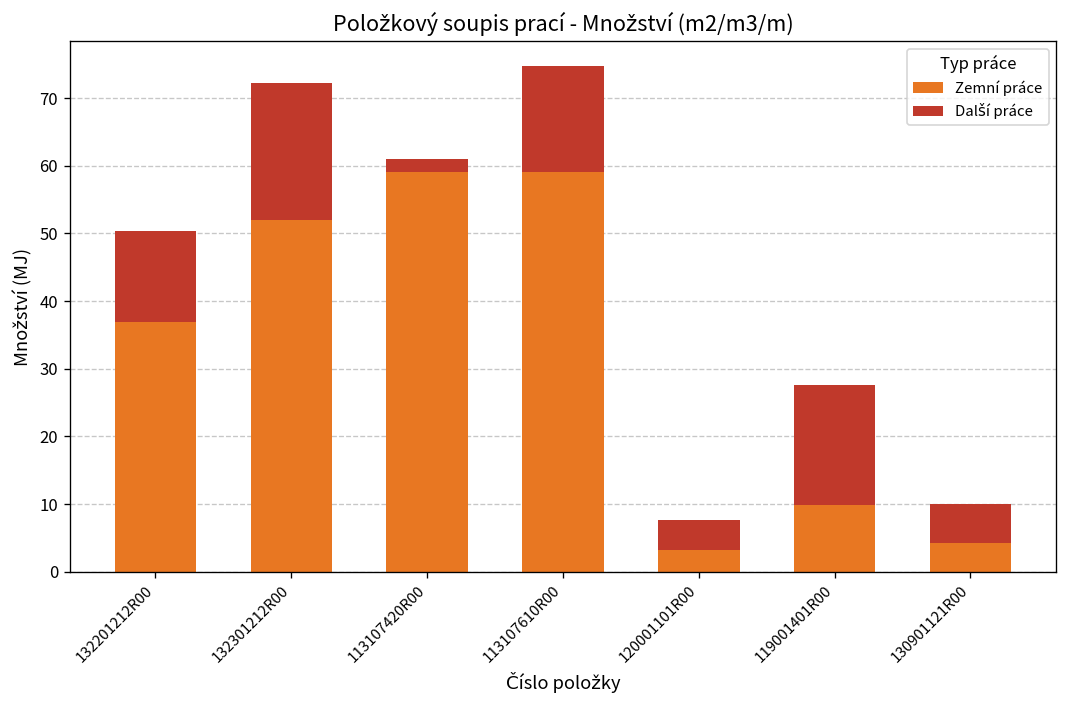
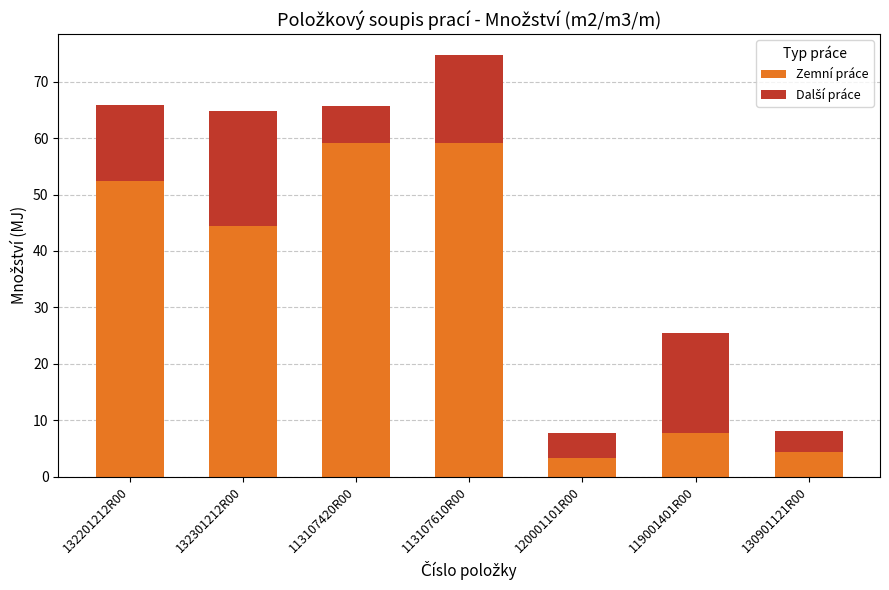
  {
    "Zemní práce": {
-     "132201212R00": 37,
-     "132301212R00": 52,
+     "132201212R00": 52,
+     "132301212R00": 45,
      "113107420R00": 59,
      "113107610R00": 59,
      "120001101R00": 3,
-     "119001401R00": 10,
+     "119001401R00": 8,
      "130901121R00": 4
    },
    "Další práce": {
      "132201212R00": 13,
      "132301212R00": 20,
-     "113107420R00": 2,
+     "113107420R00": 7,
      "113107610R00": 16,
      "120001101R00": 5,
      "119001401R00": 18,
-     "130901121R00": 6
+     "130901121R00": 4
    }
  }
